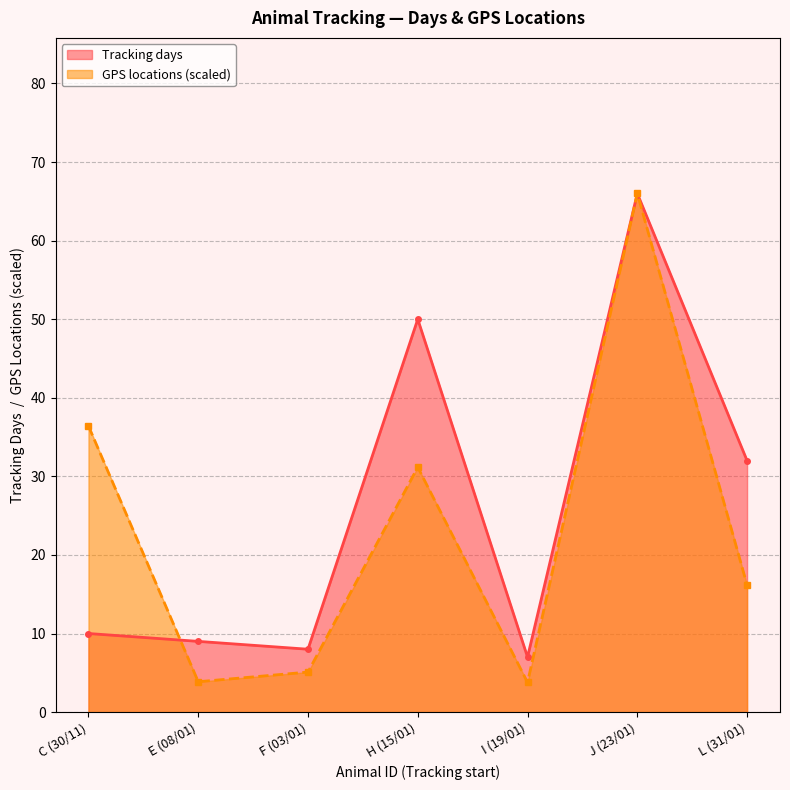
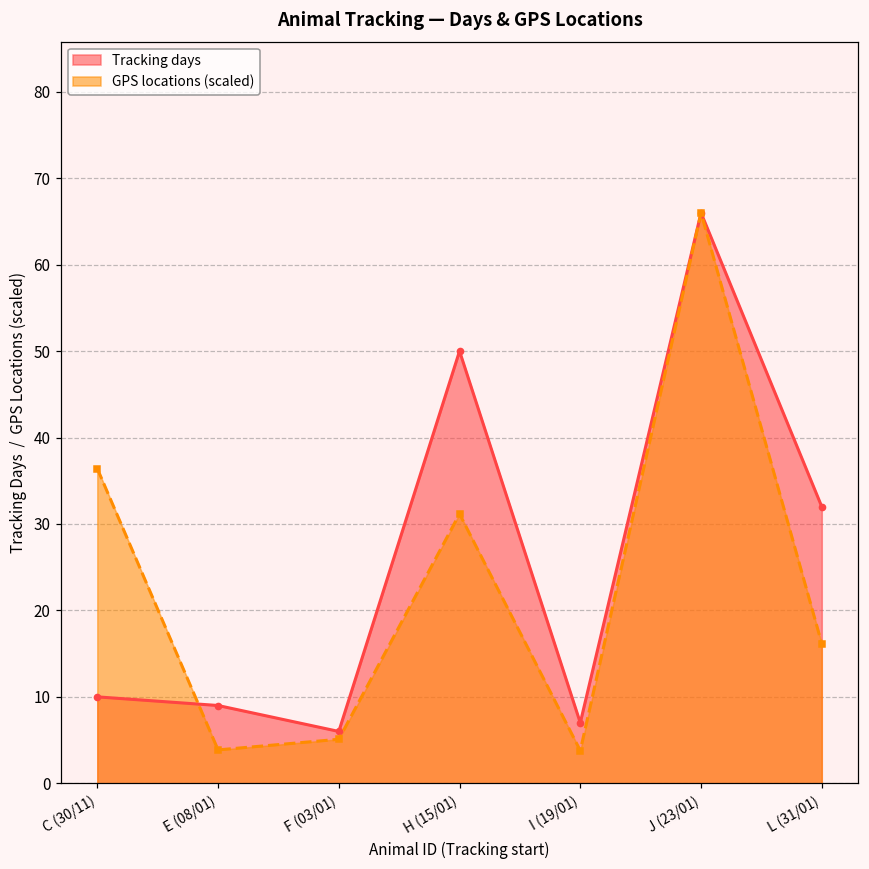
  {
    "Tracking days": {
      "C (30/11)": 10,
      "E (08/01)": 9,
-     "F (03/01)": 8,
+     "F (03/01)": 6,
      "H (15/01)": 50,
      "I (19/01)": 7,
      "L (31/01)": 32
    },
    "GPS locations (scaled)": {
      "C (30/11)": 36,
      "E (08/01)": 4,
      "F (03/01)": 5,
      "H (15/01)": 31,
      "I (19/01)": 4,
      "L (31/01)": 16
    }
  }
